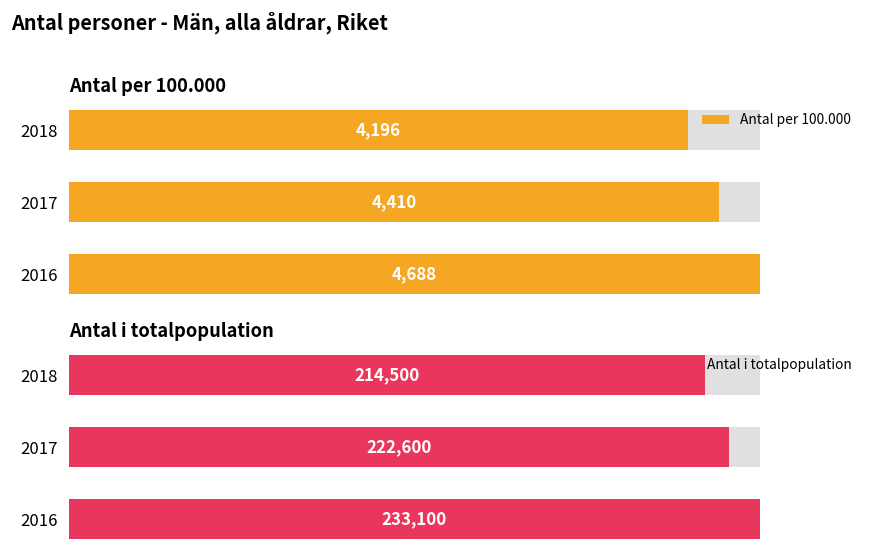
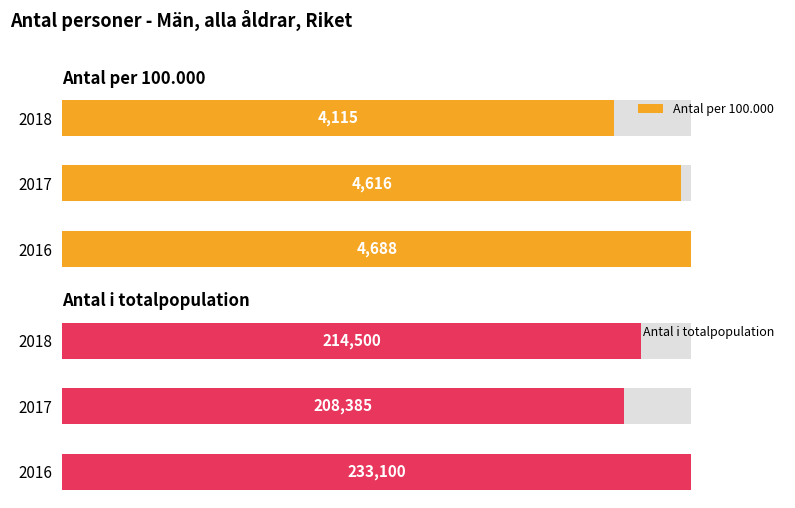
  {
    "Antal per 100.000": {
      "Antal per 100.000": {
-       "2018": "4,196",
-       "2017": "4,410",
+       "2018": "4,115",
+       "2017": "4,616",
        "2016": "4,688"
      }
    },
    "Antal i totalpopulation": {
      "Antal i totalpopulation": {
-       "2017": "222,600",
+       "2017": "208,385",
        "2016": "233,100"
      }
    }
  }
